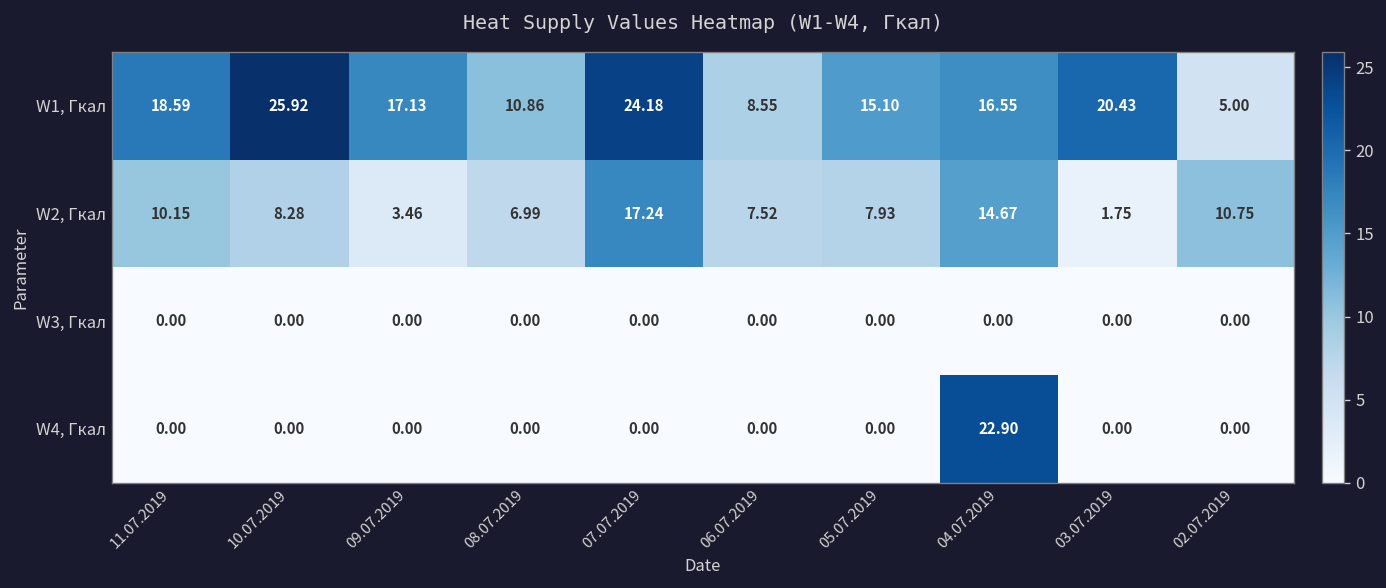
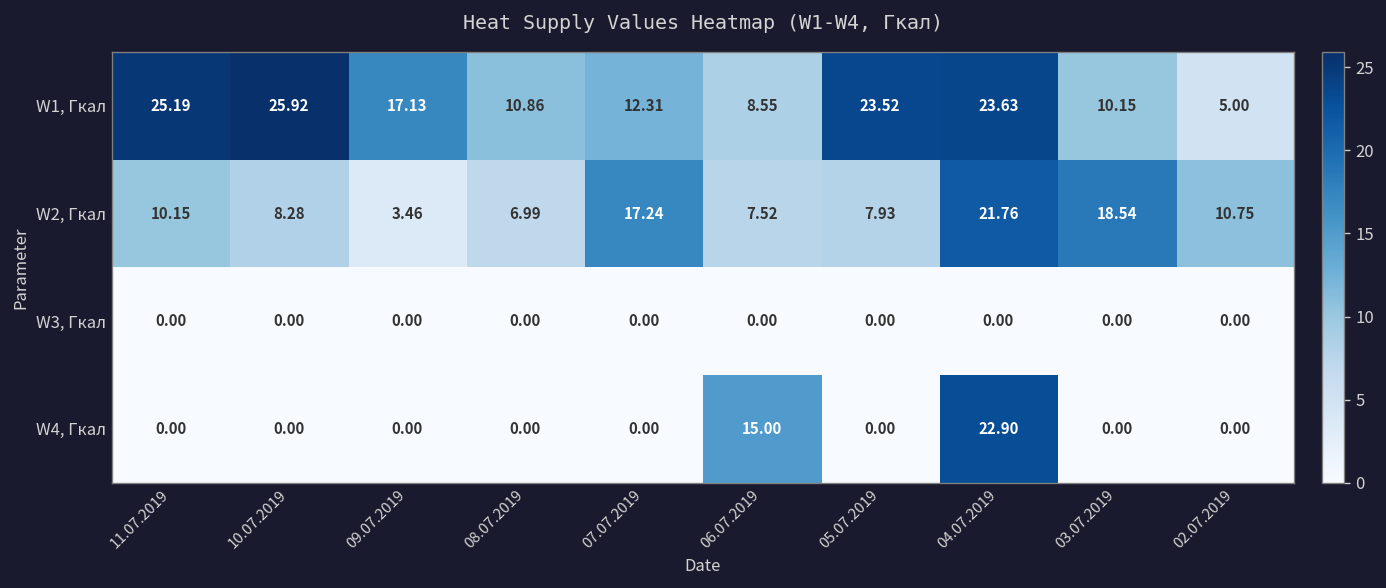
  {
    "W1, Гкал": {
-     "11.07.2019": 18.59,
+     "11.07.2019": 25.19,
      "10.07.2019": 25.92,
      "09.07.2019": 17.13,
      "08.07.2019": 10.86,
-     "07.07.2019": 24.18,
+     "07.07.2019": 12.31,
      "06.07.2019": 8.55,
-     "05.07.2019": 15.10,
-     "04.07.2019": 16.55,
-     "03.07.2019": 20.43,
+     "05.07.2019": 23.52,
+     "04.07.2019": 23.63,
+     "03.07.2019": 10.15,
      "02.07.2019": 5.00
    },
    "W2, Гкал": {
      "11.07.2019": 10.15,
      "10.07.2019": 8.28,
      "09.07.2019": 3.46,
      "08.07.2019": 6.99,
      "07.07.2019": 17.24,
      "06.07.2019": 7.52,
      "05.07.2019": 7.93,
-     "04.07.2019": 14.67,
-     "03.07.2019": 1.75,
+     "04.07.2019": 21.76,
+     "03.07.2019": 18.54,
      "02.07.2019": 10.75
    },
    "W3, Гкал": {
      "11.07.2019": 0.00,
      "10.07.2019": 0.00,
      "09.07.2019": 0.00,
      "08.07.2019": 0.00,
      "07.07.2019": 0.00,
      "06.07.2019": 0.00,
      "05.07.2019": 0.00,
      "04.07.2019": 0.00,
      "03.07.2019": 0.00,
      "02.07.2019": 0.00
    },
    "W4, Гкал": {
      "11.07.2019": 0.00,
      "10.07.2019": 0.00,
      "09.07.2019": 0.00,
      "08.07.2019": 0.00,
      "07.07.2019": 0.00,
-     "06.07.2019": 0.00,
+     "06.07.2019": 15.00,
      "05.07.2019": 0.00,
      "04.07.2019": 22.90,
      "03.07.2019": 0.00,
      "02.07.2019": 0.00
    }
  }
